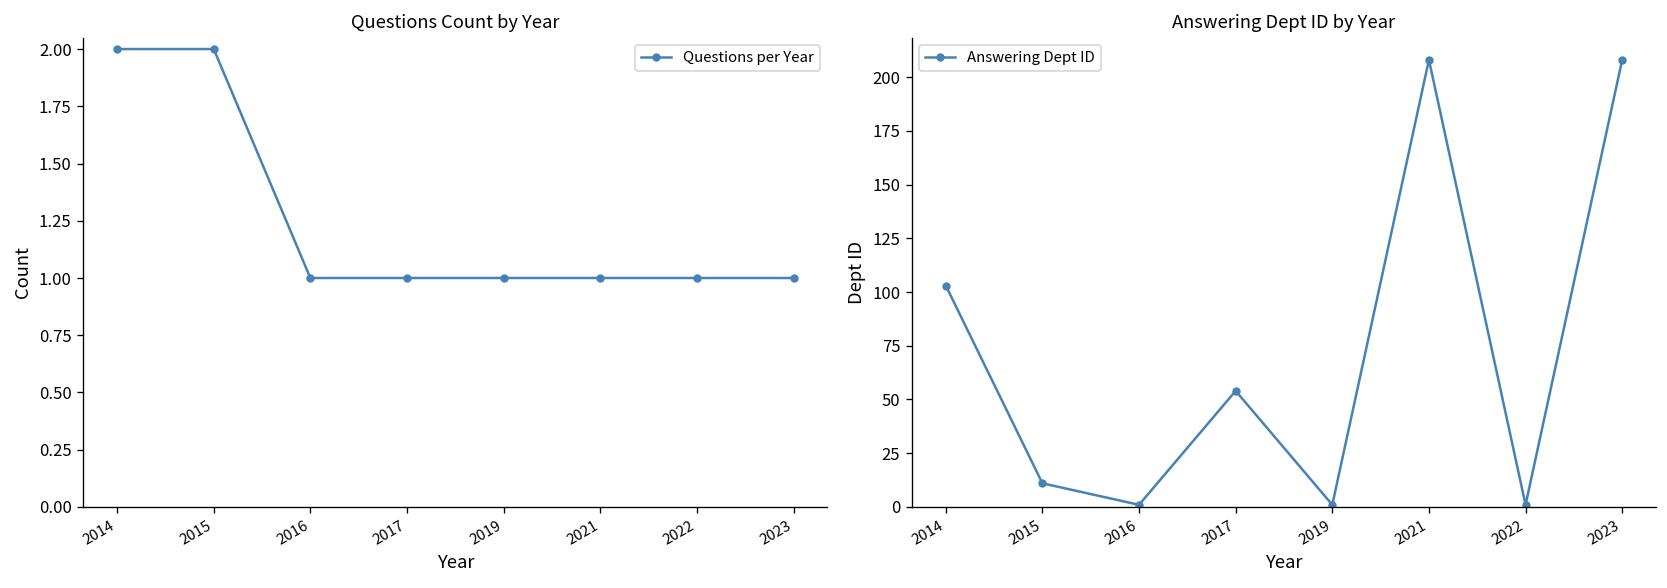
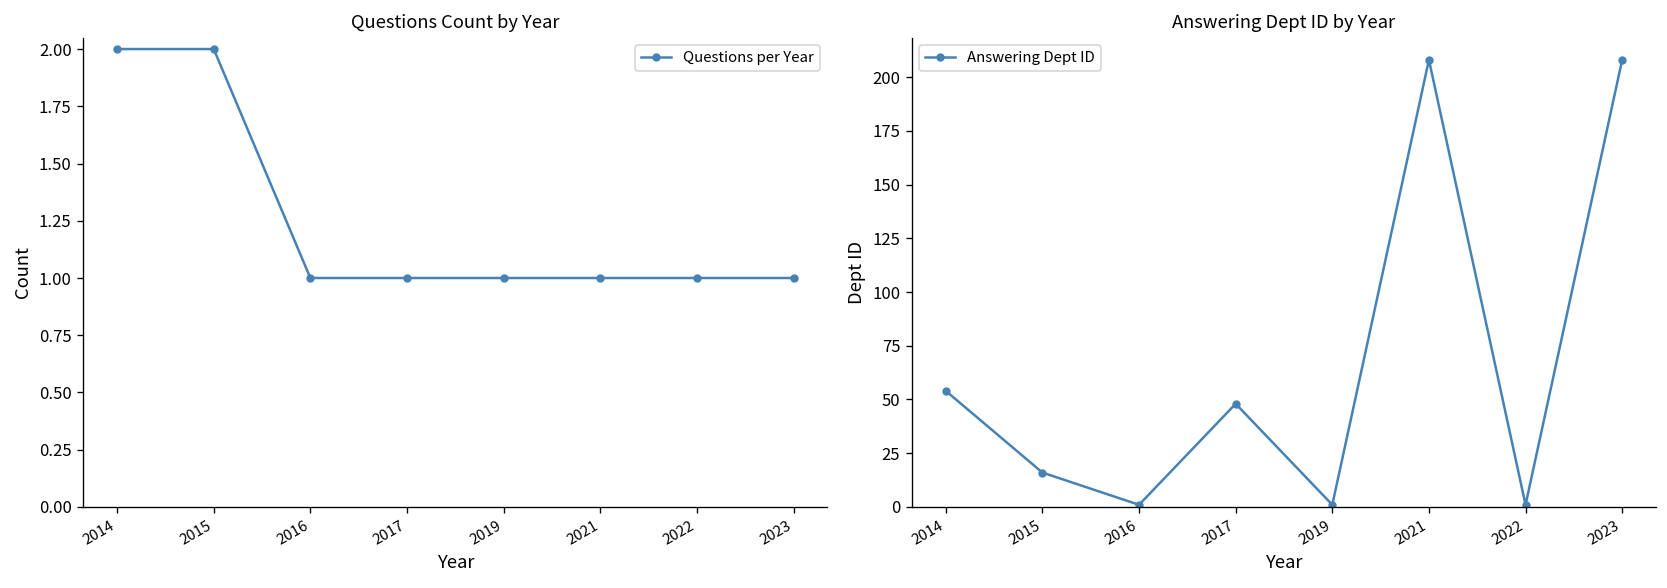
  {
    "Questions Count by Year": {
      "2014": 2.00,
      "2015": 2.00,
      "2016": 1.00,
      "2017": 1.00,
      "2019": 1.00,
      "2021": 1.00,
      "2022": 1.00,
      "2023": 1.00
    },
    "Answering Dept ID by Year": {
-     "2014": 103,
-     "2015": 11,
+     "2014": 54,
+     "2015": 16,
      "2016": 1,
-     "2017": 54,
+     "2017": 48,
      "2019": 1,
      "2021": 208,
      "2022": 1,
      "2023": 208
    }
  }
